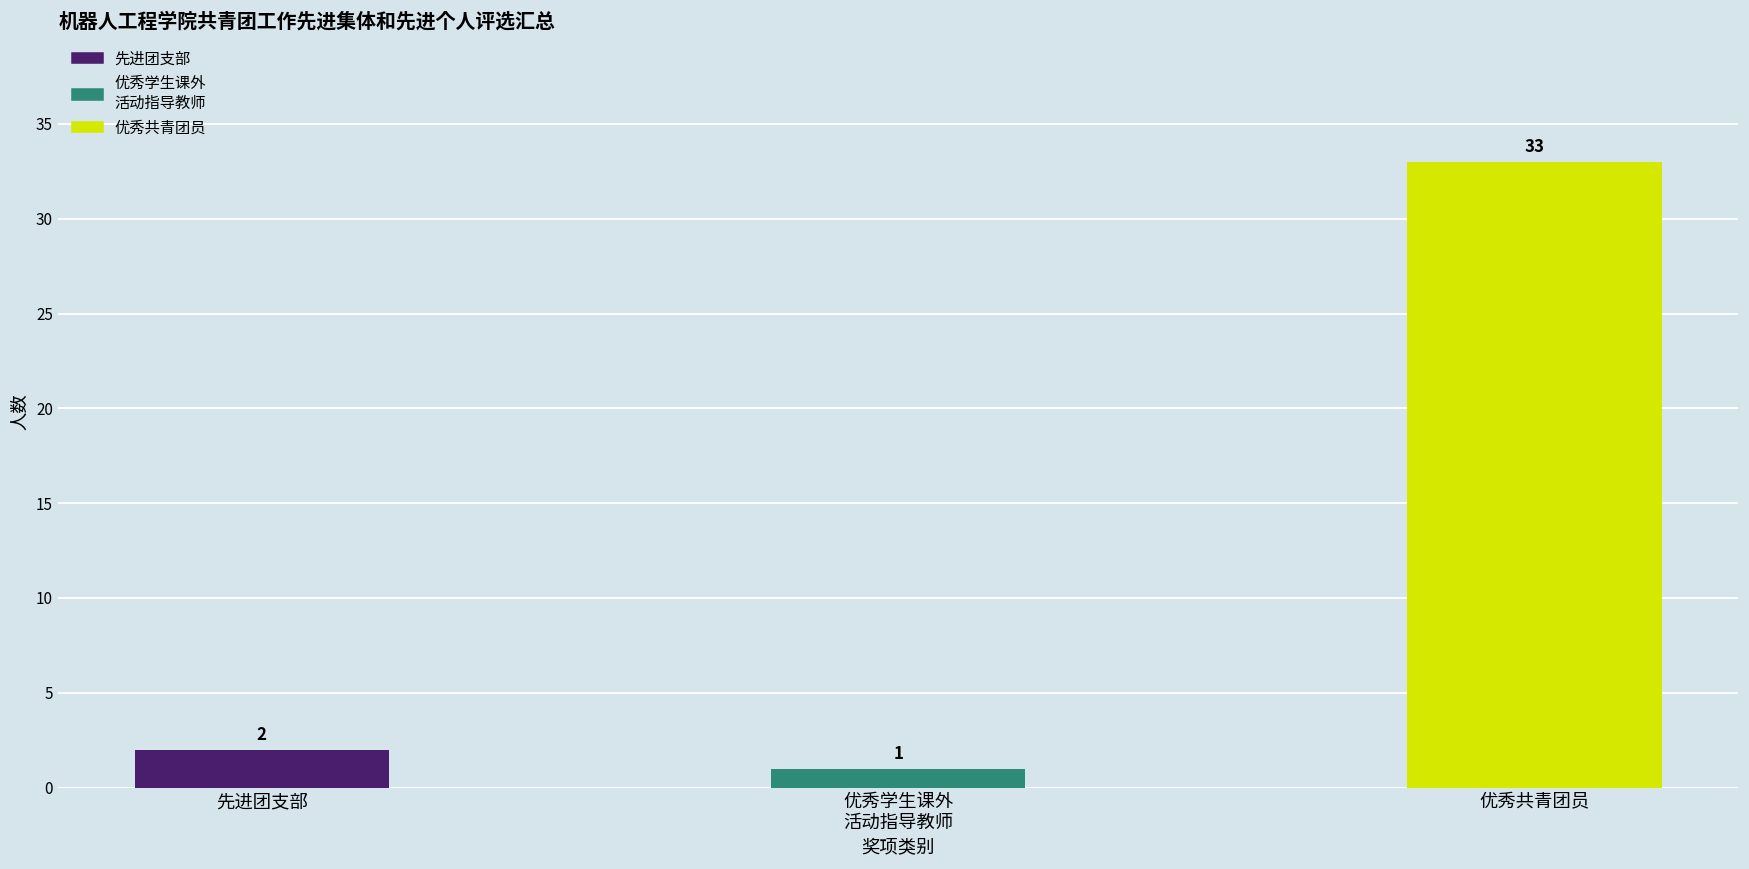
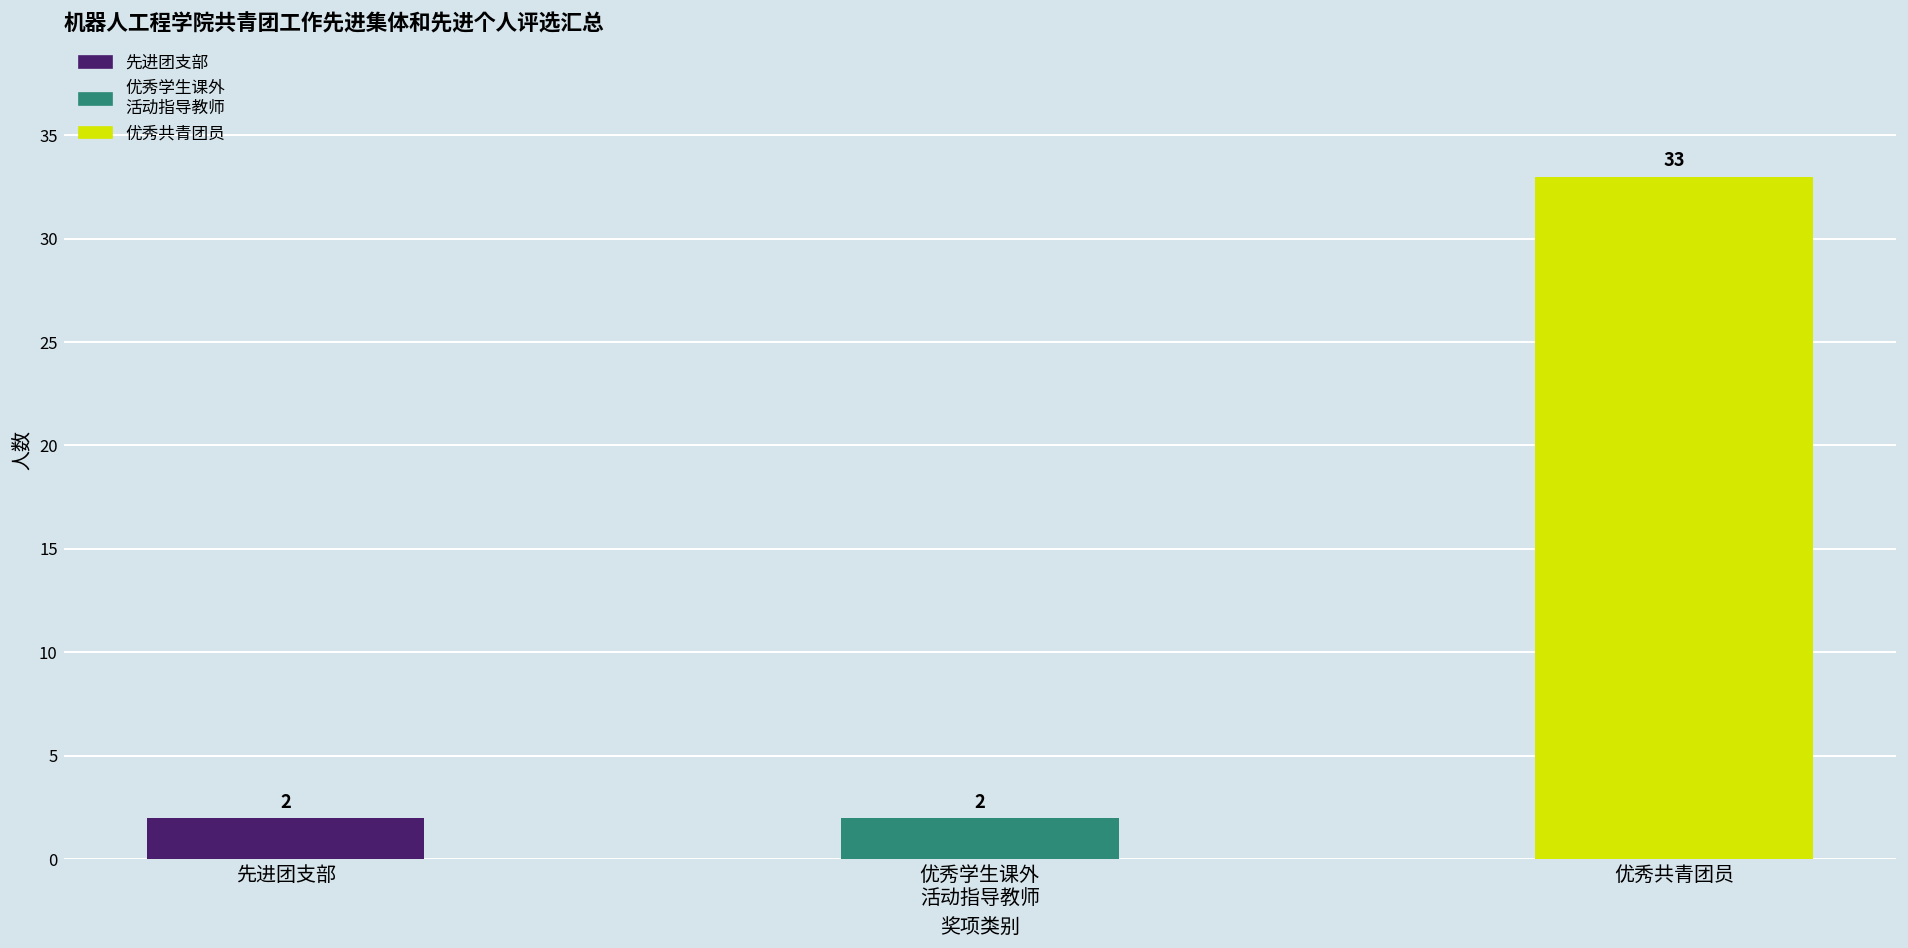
  {
    "先进团支部": 2,
-   "优秀学生课外 活动指导教师": 1,
+   "优秀学生课外 活动指导教师": 2,
    "优秀共青团员": 33
  }
